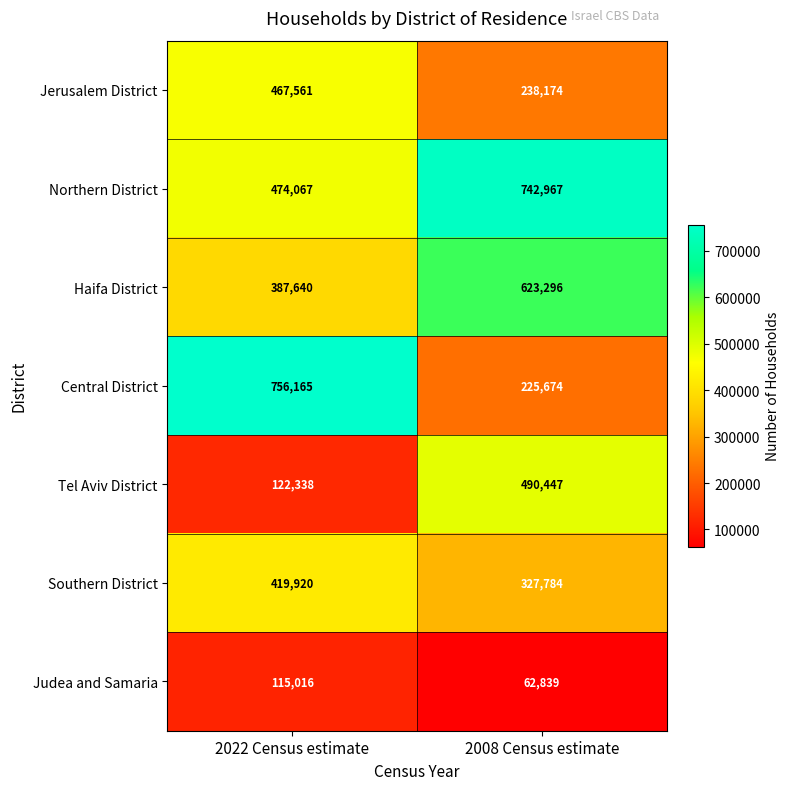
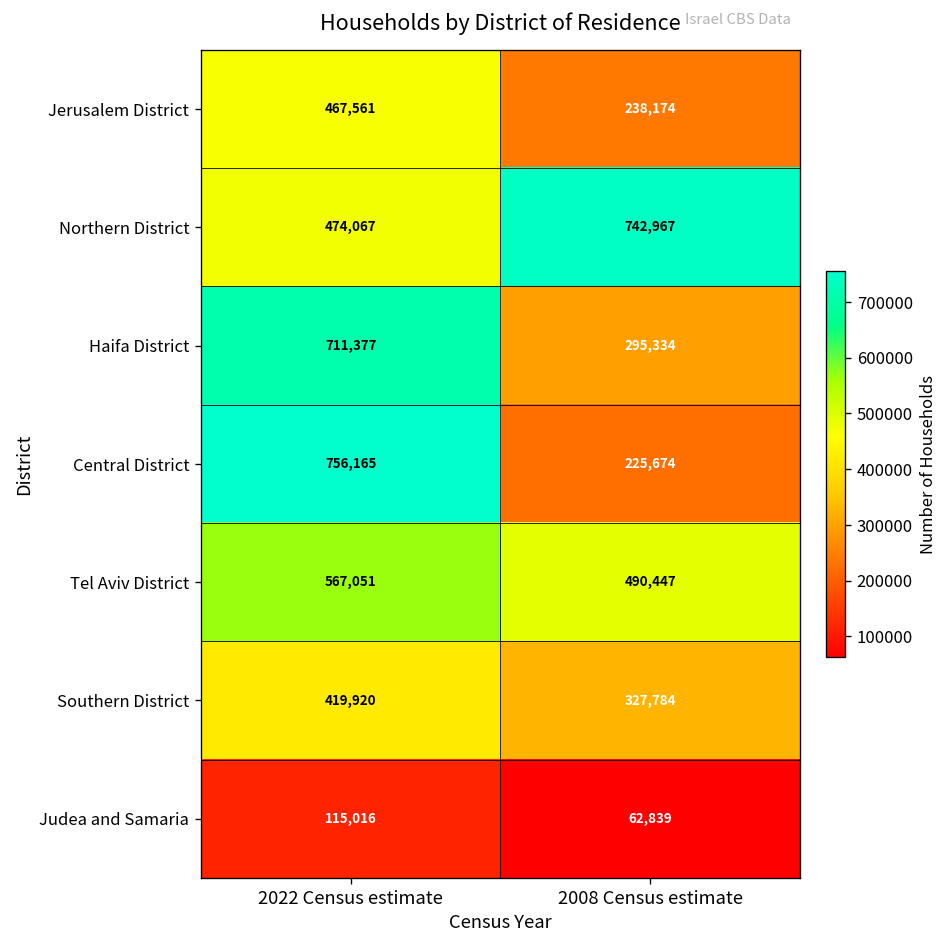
  {
    "Jerusalem District": {
      "2022 Census estimate": "467,561",
      "2008 Census estimate": "238,174"
    },
    "Northern District": {
      "2022 Census estimate": "474,067",
      "2008 Census estimate": "742,967"
    },
    "Haifa District": {
-     "2022 Census estimate": "387,640",
-     "2008 Census estimate": "623,296"
+     "2022 Census estimate": "711,377",
+     "2008 Census estimate": "295,334"
    },
    "Central District": {
      "2022 Census estimate": "756,165",
      "2008 Census estimate": "225,674"
    },
    "Tel Aviv District": {
-     "2022 Census estimate": "122,338",
+     "2022 Census estimate": "567,051",
      "2008 Census estimate": "490,447"
    },
    "Southern District": {
      "2022 Census estimate": "419,920",
      "2008 Census estimate": "327,784"
    },
    "Judea and Samaria": {
      "2022 Census estimate": "115,016",
      "2008 Census estimate": "62,839"
    }
  }
